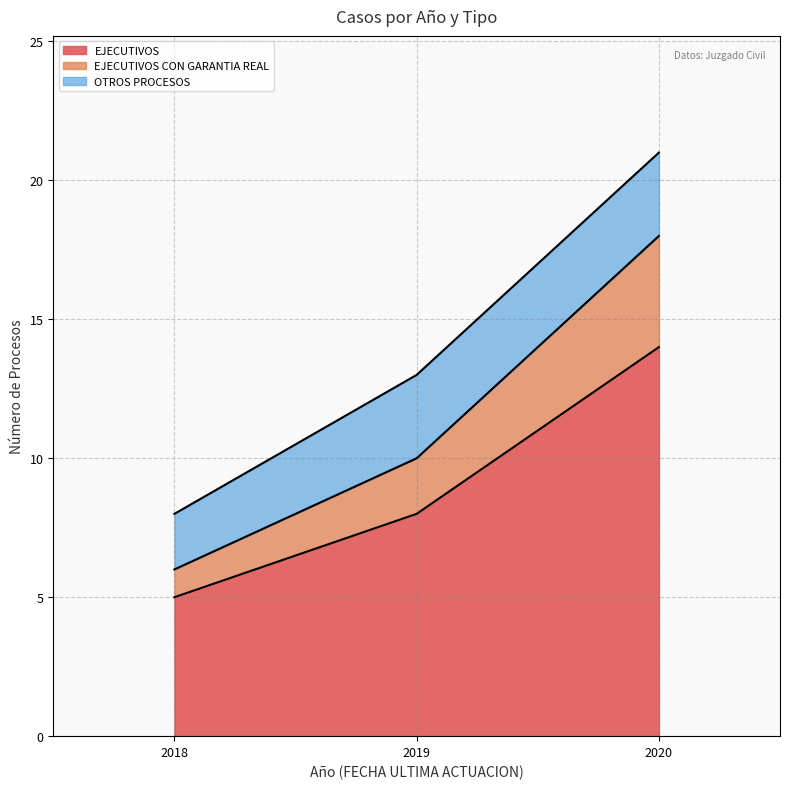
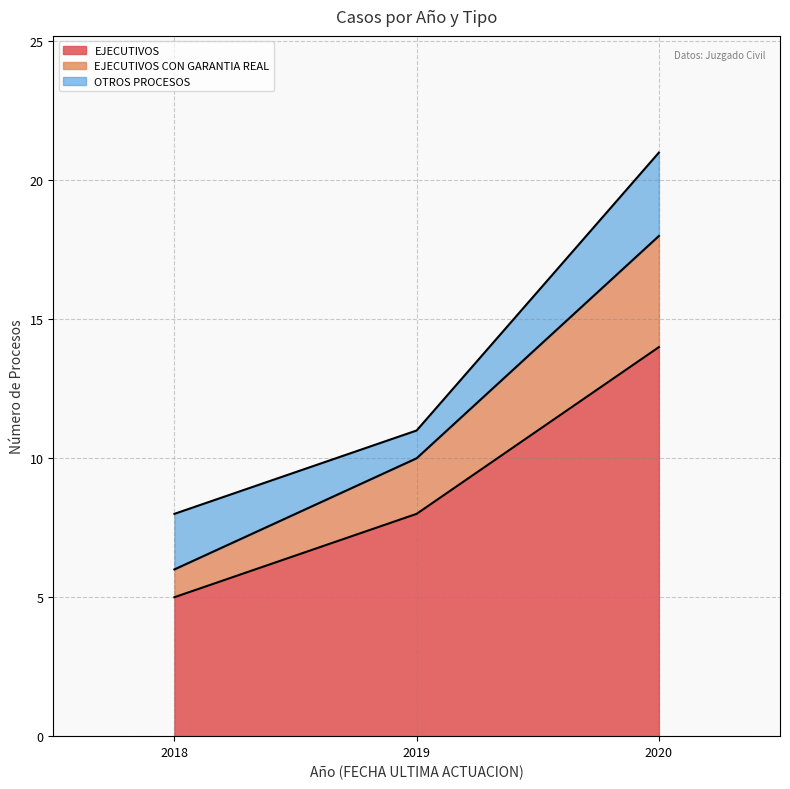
  {
    "OTROS PROCESOS": {
      "2018": 2,
-     "2019": 3,
+     "2019": 1,
      "2020": 3
    }
  }
